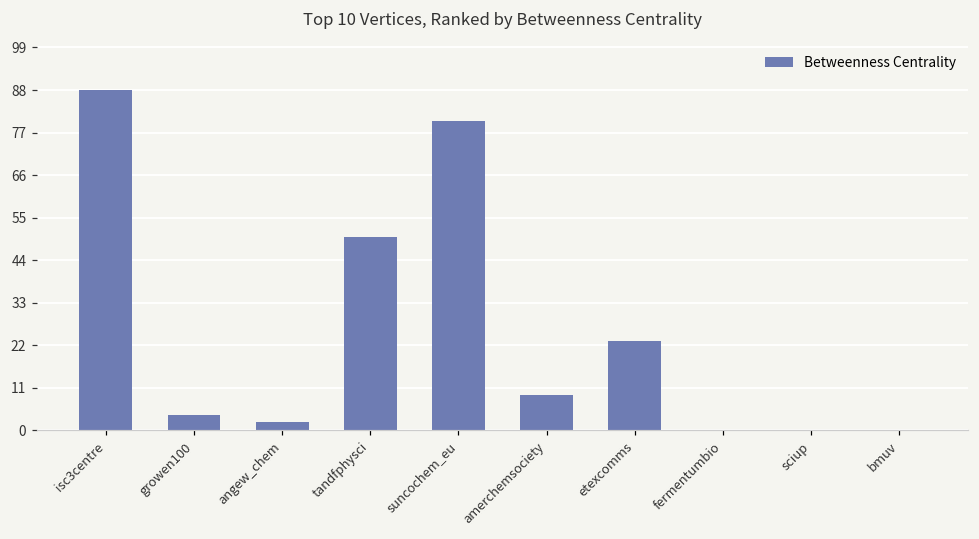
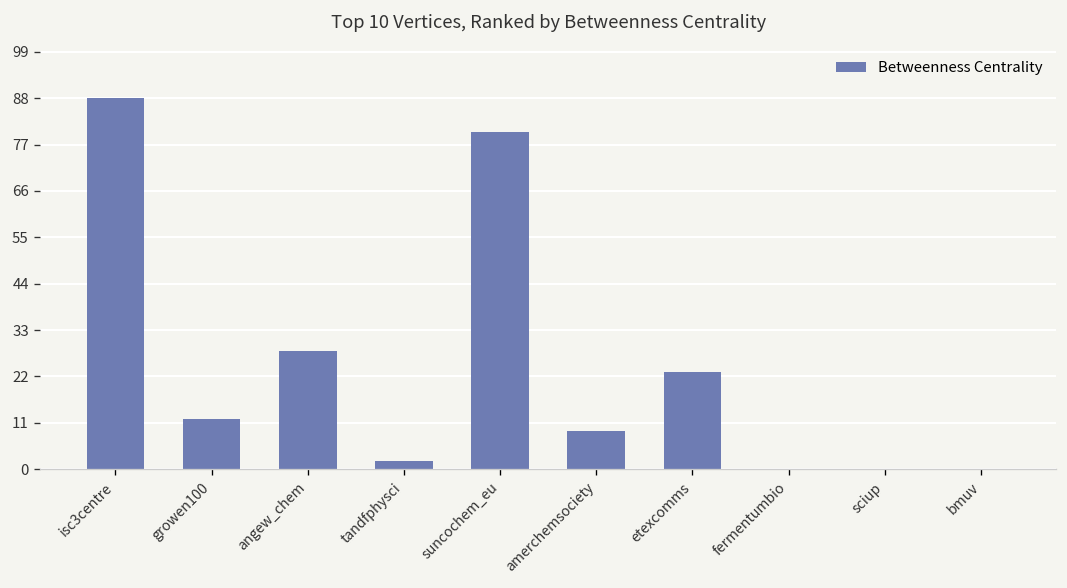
  {
    "isc3centre": 88,
-   "growen100": 4,
-   "angew_chem": 2,
-   "tandfphysci": 50,
+   "growen100": 12,
+   "angew_chem": 28,
+   "tandfphysci": 2,
    "suncochem_eu": 80,
    "amerchemsociety": 9,
    "etexcomms": 23,
    "fermentumbio": 0,
    "sciup": 0,
    "bmuv": 0
  }
